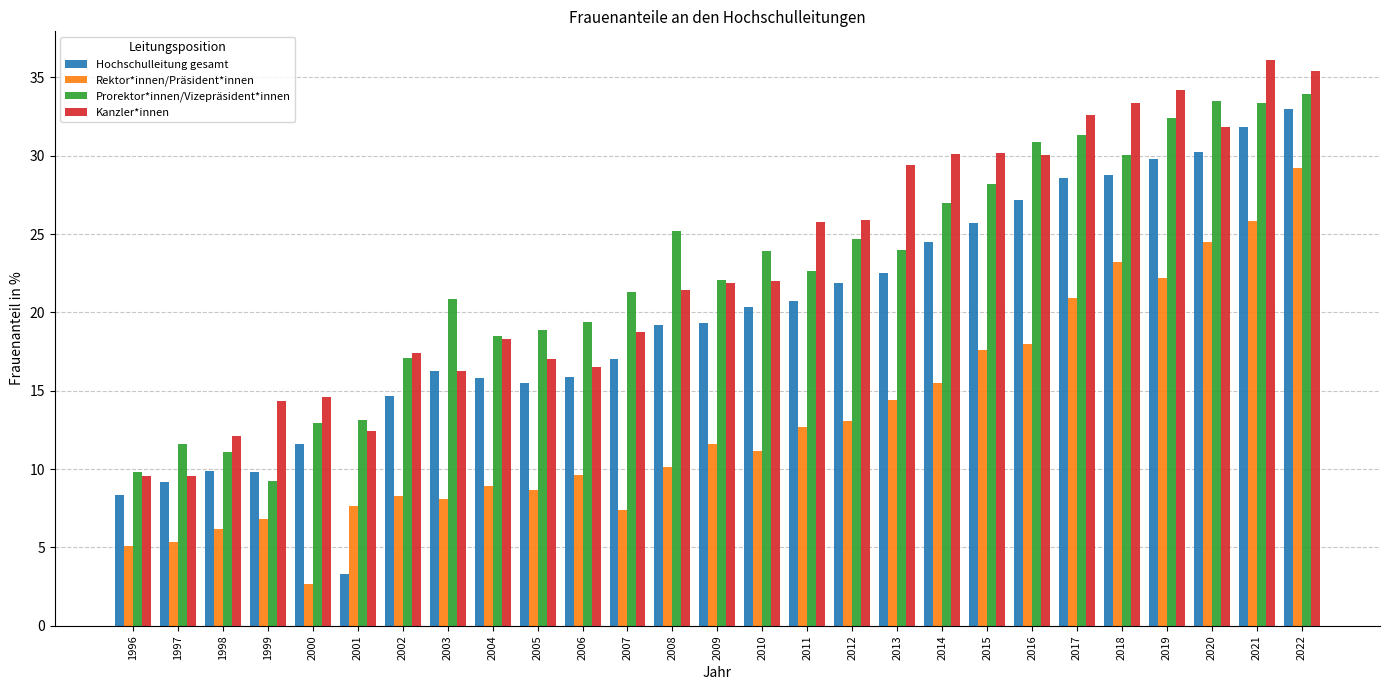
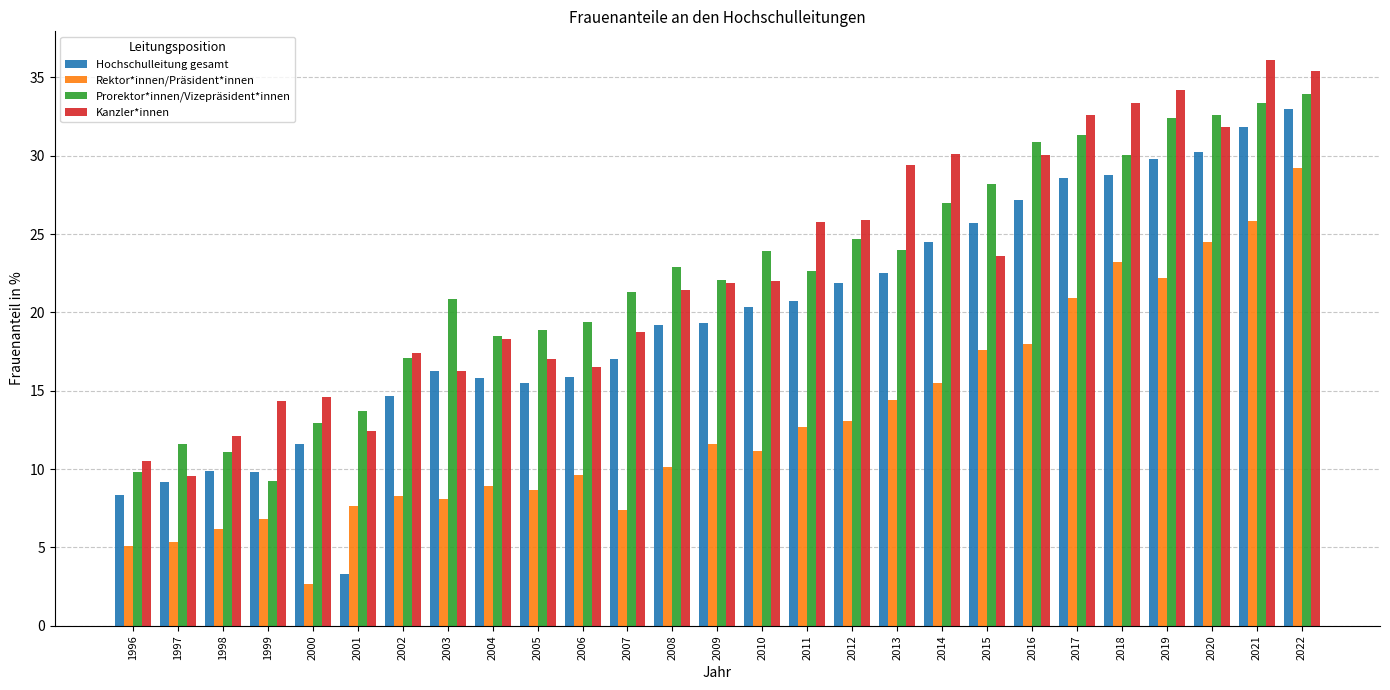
  {
    "Hochschulleitung gesamt": {
      "1996": 8.3,
      "1997": 9.2,
      "1998": 9.9,
      "1999": 9.8,
      "2000": 11.6,
      "2001": 3.3,
      "2002": 14.6,
      "2003": 16.3,
      "2004": 15.8,
      "2005": 15.5,
      "2006": 15.9,
      "2007": 17.0,
      "2008": 19.2,
      "2009": 19.3,
      "2010": 20.3,
      "2011": 20.7,
      "2012": 21.9,
      "2013": 22.5,
      "2014": 24.5,
      "2015": 25.7,
      "2016": 27.2,
      "2017": 28.6,
      "2018": 28.7,
      "2019": 29.8,
      "2020": 30.2,
      "2021": 31.8,
      "2022": 33.0
    },
    "Rektor*innen/Präsident*innen": {
      "1996": 5.1,
      "1997": 5.3,
      "1998": 6.2,
      "1999": 6.8,
      "2000": 2.7,
      "2001": 7.6,
      "2002": 8.3,
      "2003": 8.1,
      "2004": 8.9,
      "2005": 8.7,
      "2006": 9.6,
      "2007": 7.4,
      "2008": 10.2,
      "2009": 11.6,
      "2010": 11.2,
      "2011": 12.7,
      "2012": 13.1,
      "2013": 14.4,
      "2014": 15.5,
      "2015": 17.6,
      "2016": 18.0,
      "2017": 20.9,
      "2018": 23.2,
      "2019": 22.2,
      "2020": 24.5,
      "2021": 25.8,
      "2022": 29.2
    },
    "Prorektor*innen/Vizepräsident*innen": {
      "1996": 9.8,
      "1997": 11.6,
      "1998": 11.1,
      "1999": 9.2,
      "2000": 12.9,
-     "2001": 13.1,
+     "2001": 13.7,
      "2002": 17.1,
      "2003": 20.8,
      "2004": 18.5,
      "2005": 18.9,
      "2006": 19.4,
      "2007": 21.3,
-     "2008": 25.2,
+     "2008": 22.9,
      "2009": 22.1,
      "2010": 23.9,
      "2011": 22.6,
      "2012": 24.7,
      "2013": 24.0,
      "2014": 27.0,
      "2015": 28.2,
      "2016": 30.9,
      "2017": 31.3,
      "2018": 30.0,
      "2019": 32.4,
-     "2020": 33.5,
+     "2020": 32.6,
      "2021": 33.4,
      "2022": 33.9
    },
    "Kanzler*innen": {
-     "1996": 9.5,
+     "1996": 10.5,
      "1997": 9.6,
      "1998": 12.1,
      "1999": 14.3,
      "2000": 14.6,
      "2001": 12.5,
      "2002": 17.4,
      "2003": 16.2,
      "2004": 18.3,
      "2005": 17.0,
      "2006": 16.5,
      "2007": 18.8,
      "2008": 21.5,
      "2009": 21.9,
      "2010": 22.0,
      "2011": 25.8,
      "2012": 25.9,
      "2013": 29.4,
      "2014": 30.1,
-     "2015": 30.2,
+     "2015": 23.6,
      "2016": 30.0,
      "2017": 32.6,
      "2018": 33.3,
      "2019": 34.2,
      "2020": 31.8,
      "2021": 36.1,
      "2022": 35.4
    }
  }
